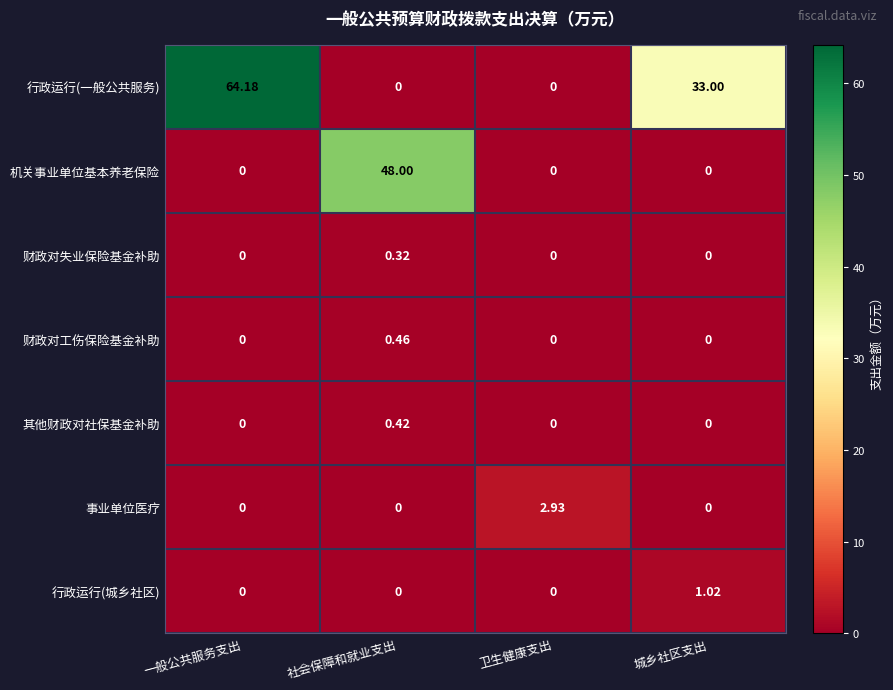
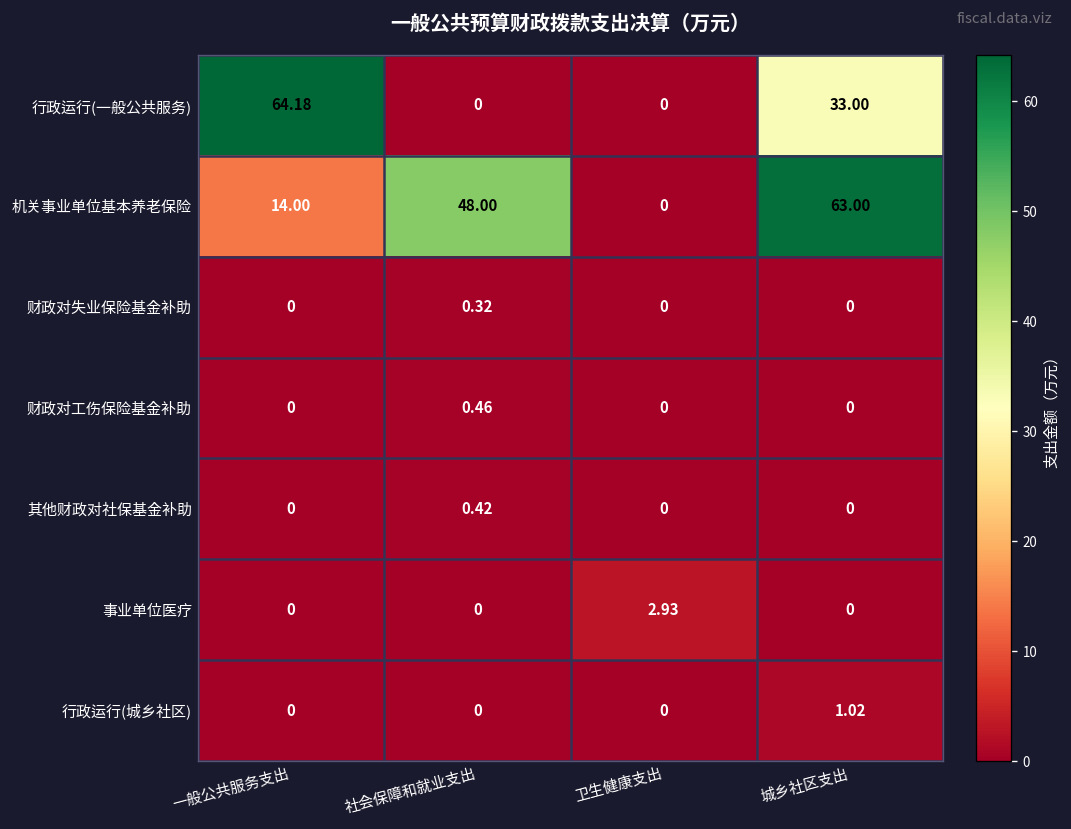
  {
    "行政运行(一般公共服务)": {
      "一般公共服务支出": 64.18,
      "社会保障和就业支出": 0,
      "卫生健康支出": 0,
      "城乡社区支出": 33.00
    },
    "机关事业单位基本养老保险": {
-     "一般公共服务支出": 0,
+     "一般公共服务支出": 14.00,
      "社会保障和就业支出": 48.00,
      "卫生健康支出": 0,
-     "城乡社区支出": 0
+     "城乡社区支出": 63.00
    },
    "财政对失业保险基金补助": {
      "一般公共服务支出": 0,
      "社会保障和就业支出": 0.32,
      "卫生健康支出": 0,
      "城乡社区支出": 0
    },
    "财政对工伤保险基金补助": {
      "一般公共服务支出": 0,
      "社会保障和就业支出": 0.46,
      "卫生健康支出": 0,
      "城乡社区支出": 0
    },
    "其他财政对社保基金补助": {
      "一般公共服务支出": 0,
      "社会保障和就业支出": 0.42,
      "卫生健康支出": 0,
      "城乡社区支出": 0
    },
    "事业单位医疗": {
      "一般公共服务支出": 0,
      "社会保障和就业支出": 0,
      "卫生健康支出": 2.93,
      "城乡社区支出": 0
    },
    "行政运行(城乡社区)": {
      "一般公共服务支出": 0,
      "社会保障和就业支出": 0,
      "卫生健康支出": 0,
      "城乡社区支出": 1.02
    }
  }
